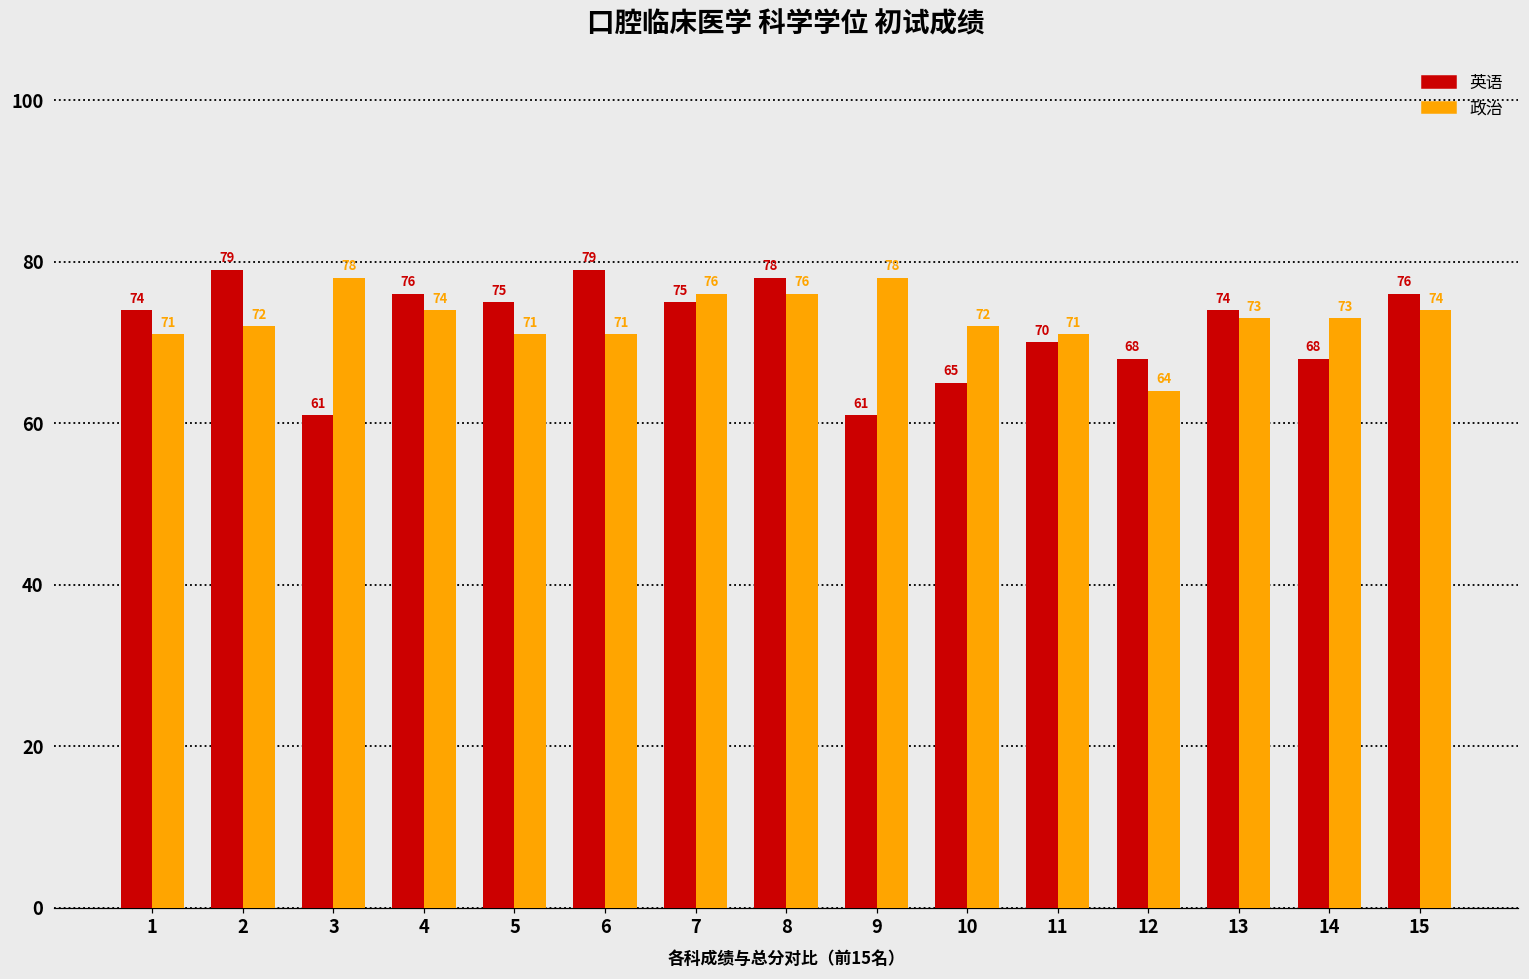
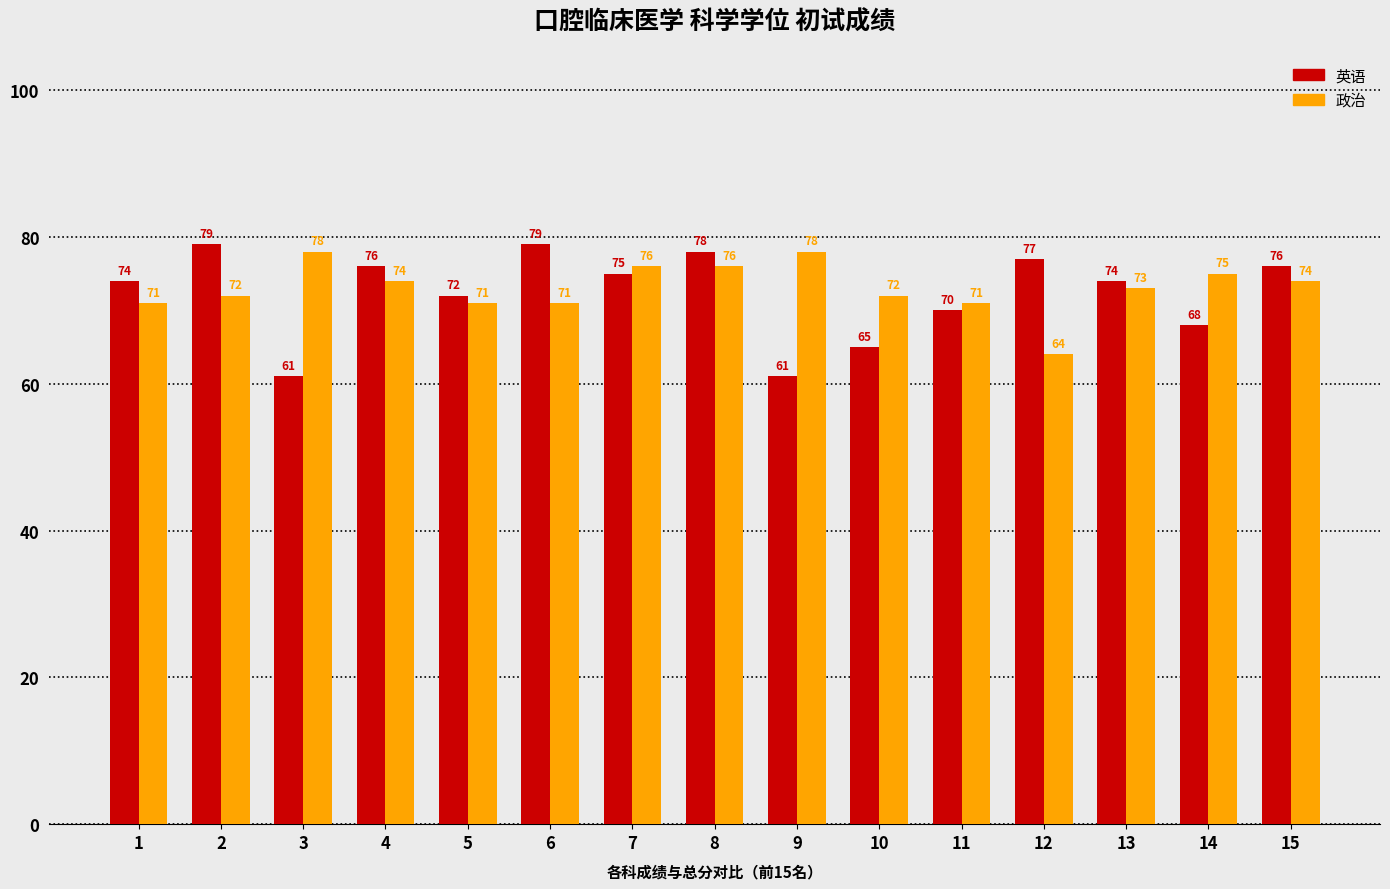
  {
    "英语": {
      "1": 74,
      "2": 79,
      "3": 61,
      "4": 76,
-     "5": 75,
+     "5": 72,
      "6": 79,
      "7": 75,
      "8": 78,
      "9": 61,
      "10": 65,
      "11": 70,
-     "12": 68,
+     "12": 77,
      "13": 74,
      "14": 68,
      "15": 76
    },
    "政治": {
      "1": 71,
      "2": 72,
      "3": 78,
      "4": 74,
      "5": 71,
      "6": 71,
      "7": 76,
      "8": 76,
      "9": 78,
      "10": 72,
      "11": 71,
      "12": 64,
      "13": 73,
-     "14": 73,
+     "14": 75,
      "15": 74
    }
  }
